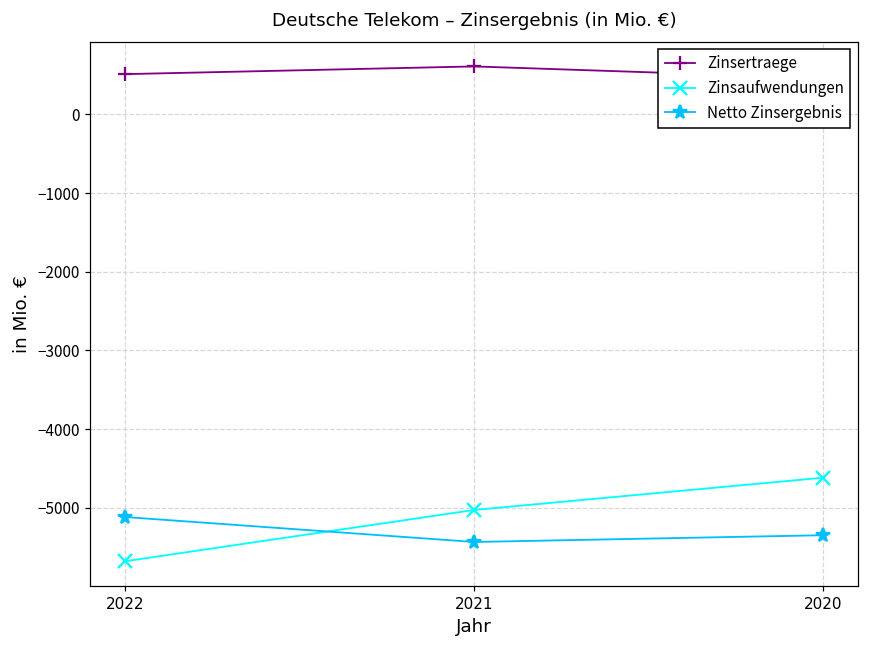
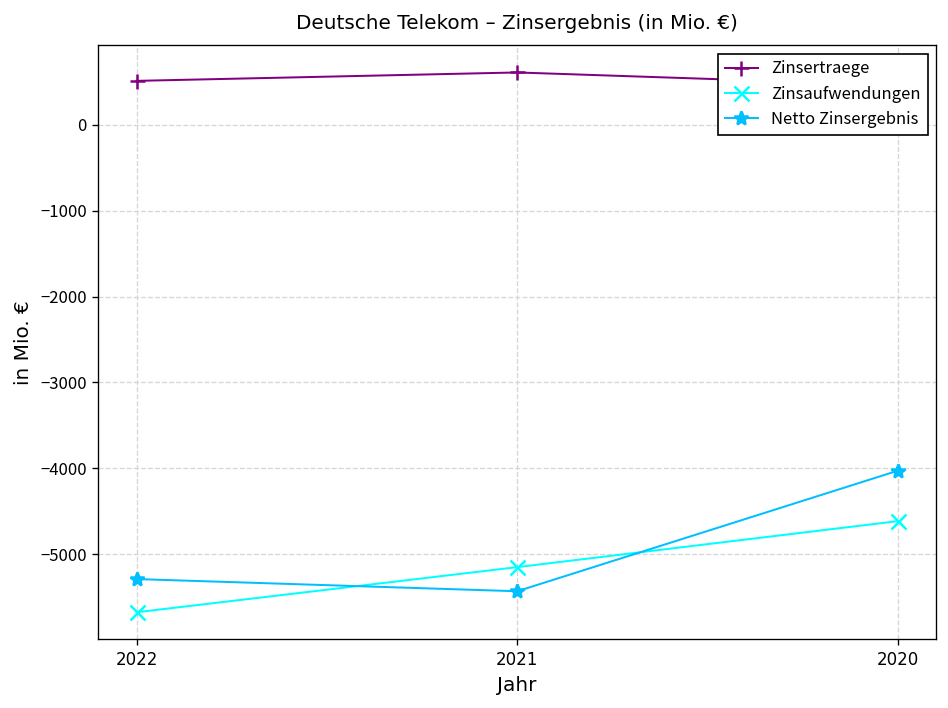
  {
    "Zinsertraege": {
      "2022": 500,
      "2021": 600
    },
    "Zinsaufwendungen": {
      "2022": -5700,
-     "2021": -5000,
+     "2021": -5200,
      "2020": -4600
    },
    "Netto Zinsergebnis": {
-     "2022": -5100,
+     "2022": -5300,
      "2021": -5400,
-     "2020": -5300
+     "2020": -4000
    }
  }
